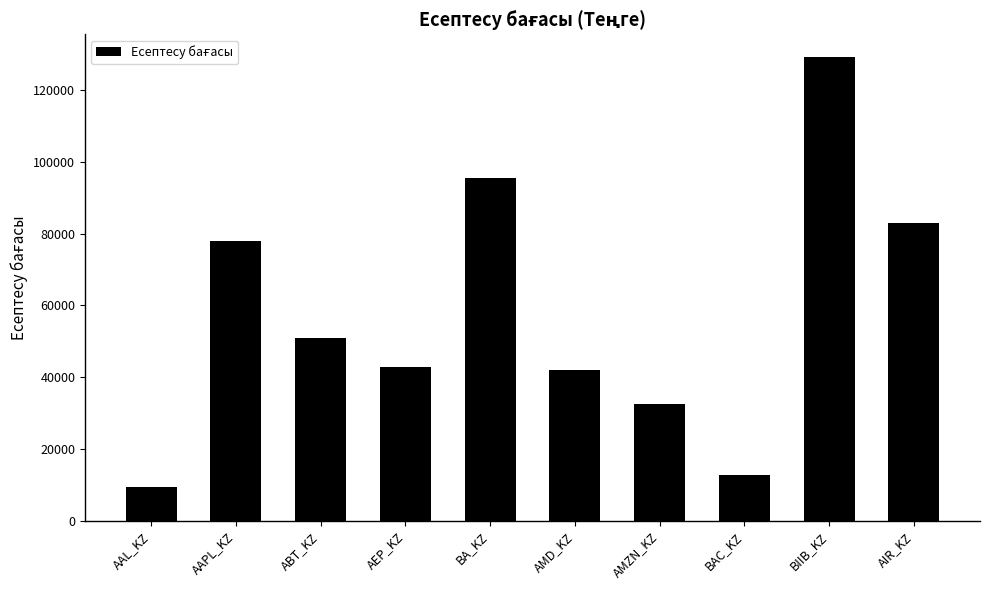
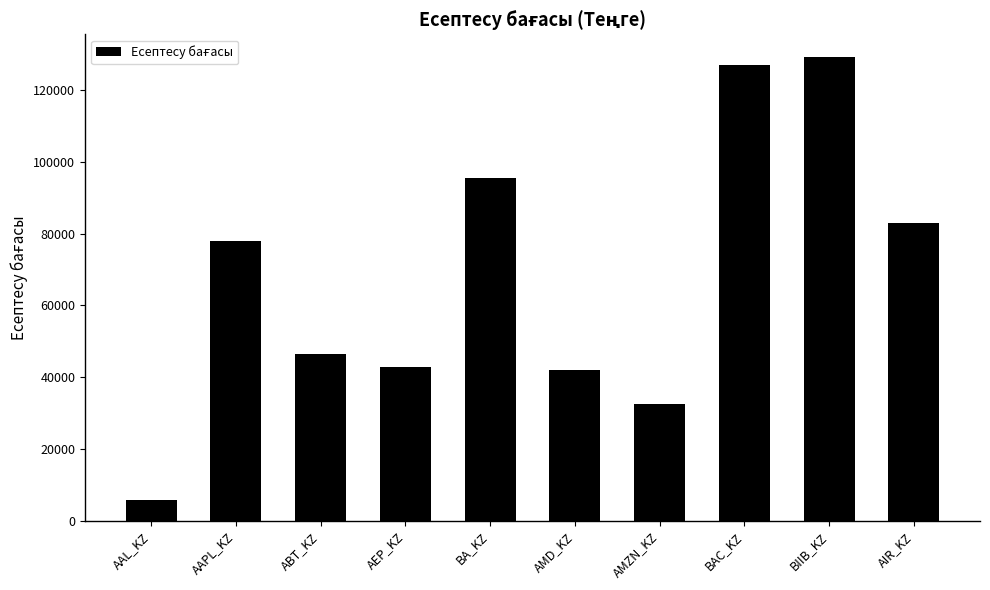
  {
-   "AAL_KZ": 9000,
+   "AAL_KZ": 6000,
    "AAPL_KZ": 78000,
-   "ABT_KZ": 51000,
+   "ABT_KZ": 47000,
    "AEP_KZ": 43000,
    "BA_KZ": 96000,
    "AMD_KZ": 42000,
    "AMZN_KZ": 33000,
-   "BAC_KZ": 13000,
+   "BAC_KZ": 127000,
    "BIIB_KZ": 129000,
    "AIR_KZ": 83000
  }
